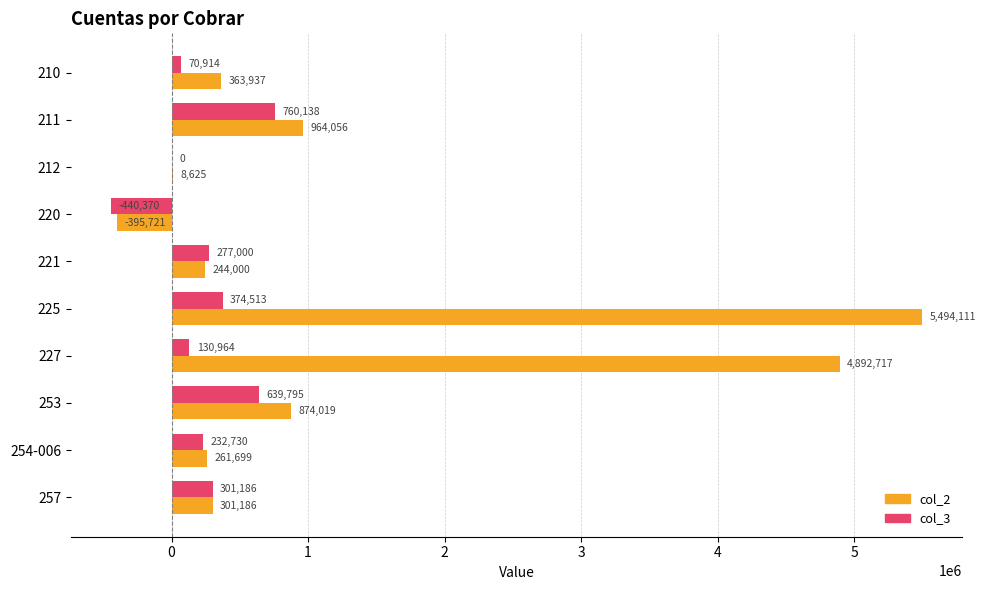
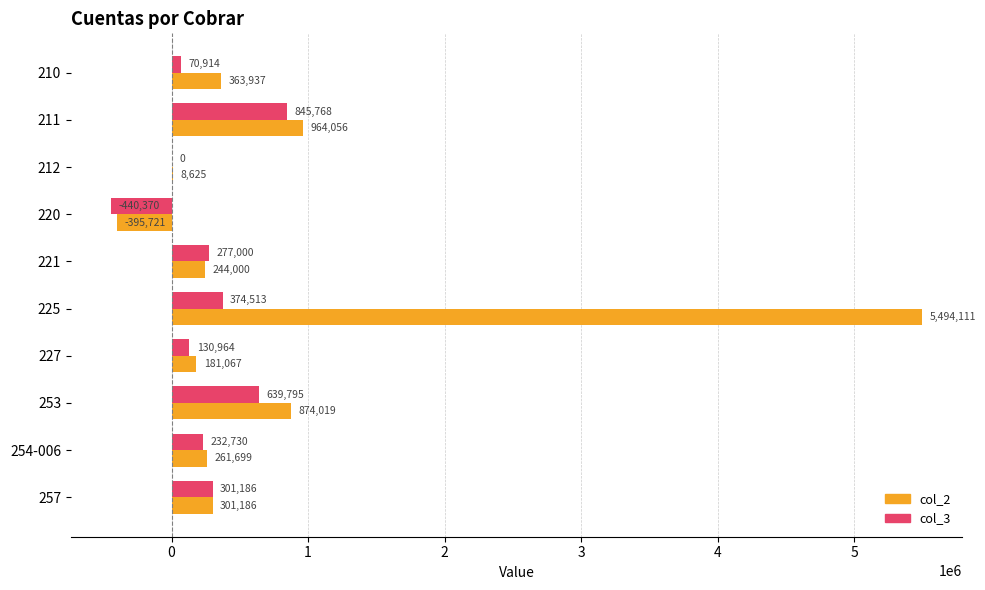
  {
    "col_2": {
      "210": "363,937",
      "211": "964,056",
      "212": "8,625",
      "220": "-395,721",
      "221": "244,000",
      "225": "5,494,111",
-     "227": "4,892,717",
+     "227": "181,067",
      "253": "874,019",
      "254-006": "261,699",
      "257": "301,186"
    },
    "col_3": {
      "210": "70,914",
-     "211": "760,138",
+     "211": "845,768",
      "212": "0",
      "220": "-440,370",
      "221": "277,000",
      "225": "374,513",
      "227": "130,964",
      "253": "639,795",
      "254-006": "232,730",
      "257": "301,186"
    }
  }
